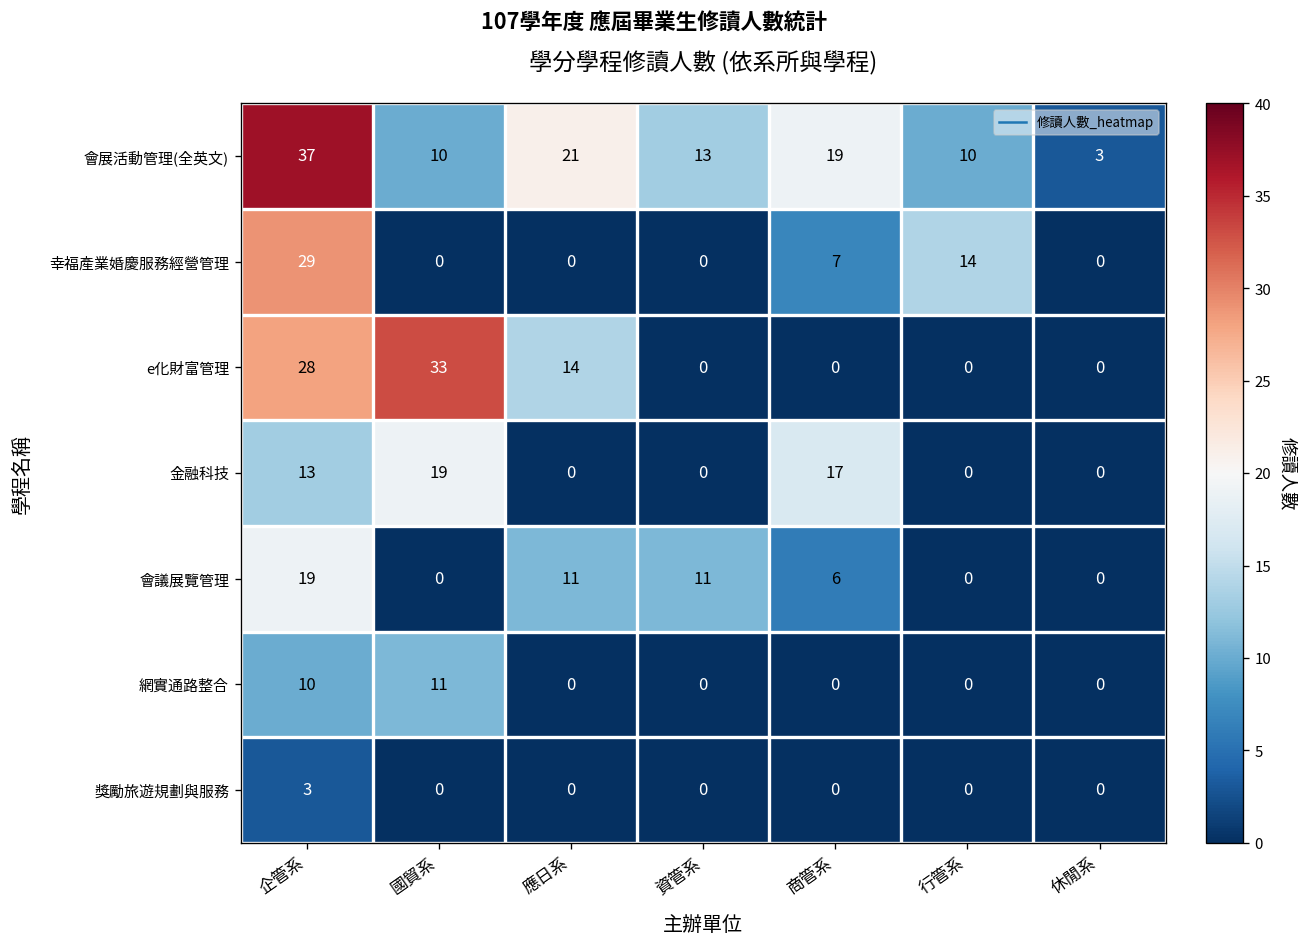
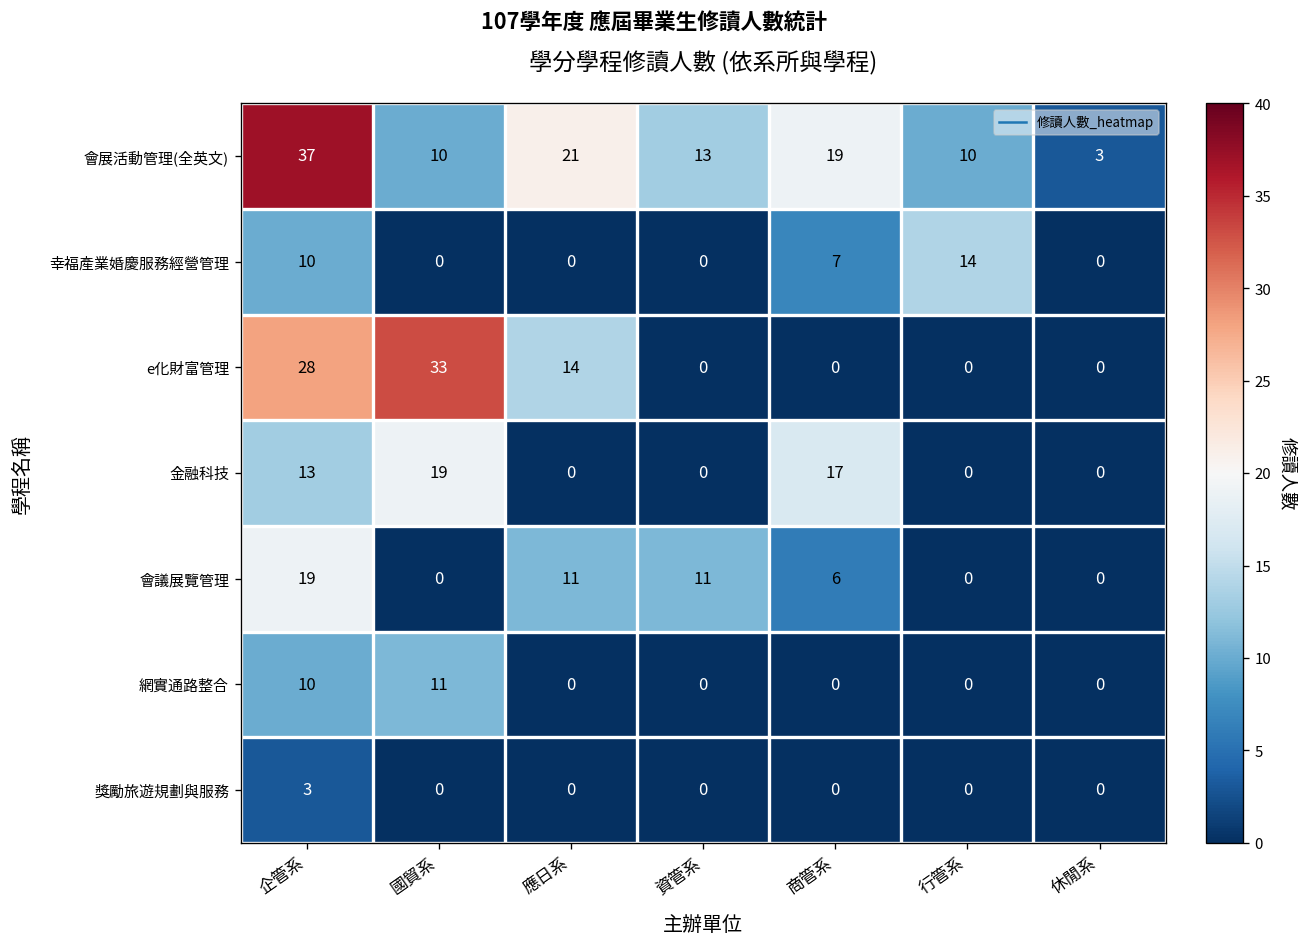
  {
    "會展活動管理(全英文)": {
      "企管系": 37,
      "國貿系": 10,
      "應日系": 21,
      "資管系": 13,
      "商管系": 19,
      "行管系": 10,
      "休閒系": 3
    },
    "幸福產業婚慶服務經營管理": {
-     "企管系": 29,
+     "企管系": 10,
      "國貿系": 0,
      "應日系": 0,
      "資管系": 0,
      "商管系": 7,
      "行管系": 14,
      "休閒系": 0
    },
    "e化財富管理": {
      "企管系": 28,
      "國貿系": 33,
      "應日系": 14,
      "資管系": 0,
      "商管系": 0,
      "行管系": 0,
      "休閒系": 0
    },
    "金融科技": {
      "企管系": 13,
      "國貿系": 19,
      "應日系": 0,
      "資管系": 0,
      "商管系": 17,
      "行管系": 0,
      "休閒系": 0
    },
    "會議展覽管理": {
      "企管系": 19,
      "國貿系": 0,
      "應日系": 11,
      "資管系": 11,
      "商管系": 6,
      "行管系": 0,
      "休閒系": 0
    },
    "網實通路整合": {
      "企管系": 10,
      "國貿系": 11,
      "應日系": 0,
      "資管系": 0,
      "商管系": 0,
      "行管系": 0,
      "休閒系": 0
    },
    "獎勵旅遊規劃與服務": {
      "企管系": 3,
      "國貿系": 0,
      "應日系": 0,
      "資管系": 0,
      "商管系": 0,
      "行管系": 0,
      "休閒系": 0
    }
  }
